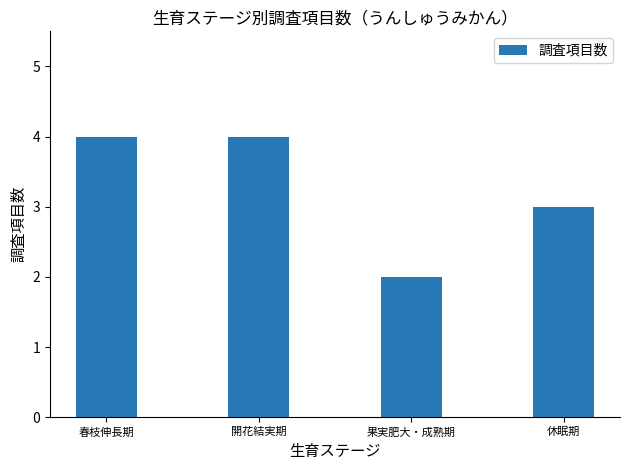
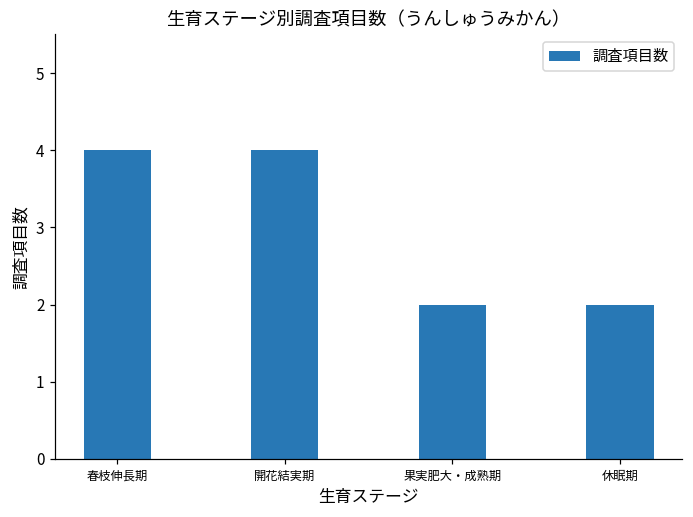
  {
    "春枝伸長期": 4,
    "開花結実期": 4,
    "果実肥大・成熟期": 2,
-   "休眠期": 3
+   "休眠期": 2
  }
